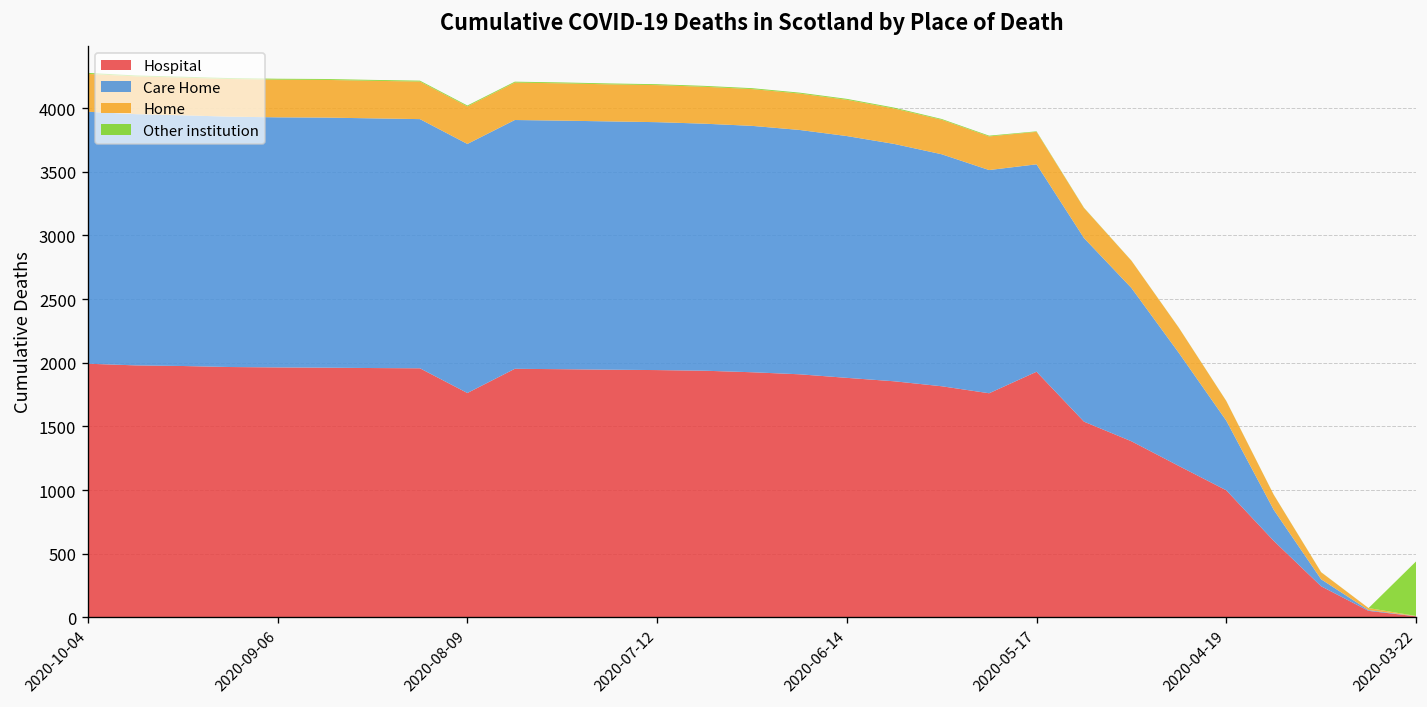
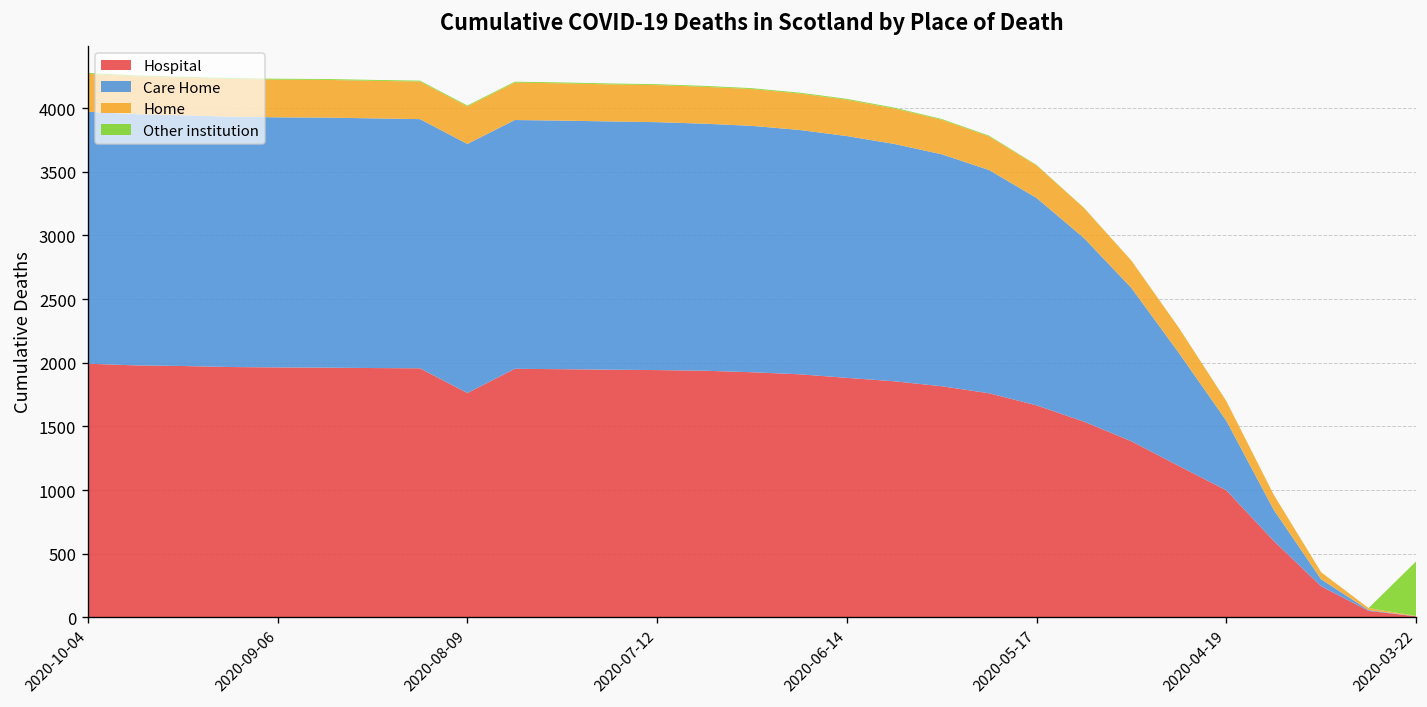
  {
    "Hospital": {
      "2020-10-04": 1990,
      "2020-09-06": 1960,
      "2020-08-09": 1760,
      "2020-07-12": 1940,
      "2020-06-14": 1880,
-     "2020-05-17": 1930,
+     "2020-05-17": 1670,
      "2020-04-19": 1000
    },
    "Care Home": {
      "2020-10-04": 1980,
      "2020-09-06": 1960,
      "2020-08-09": 1960,
      "2020-07-12": 1950,
      "2020-06-14": 1900,
      "2020-05-17": 1630,
      "2020-04-19": 550
    },
    "Other institution": {
      "2020-03-22": 430
    }
  }
